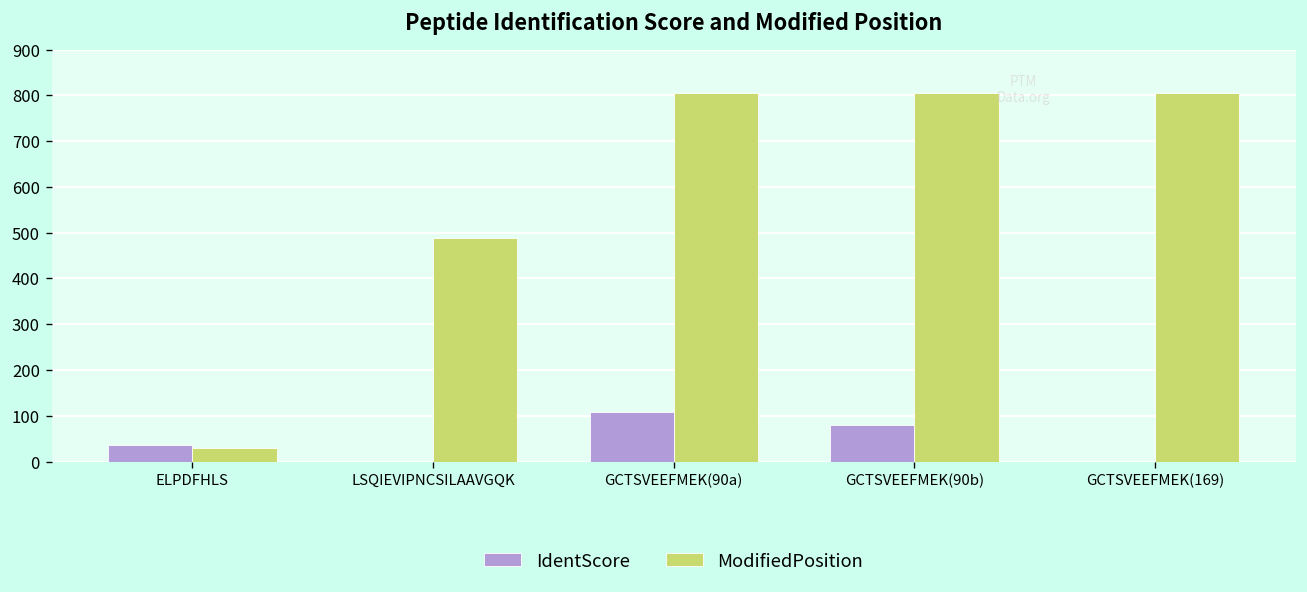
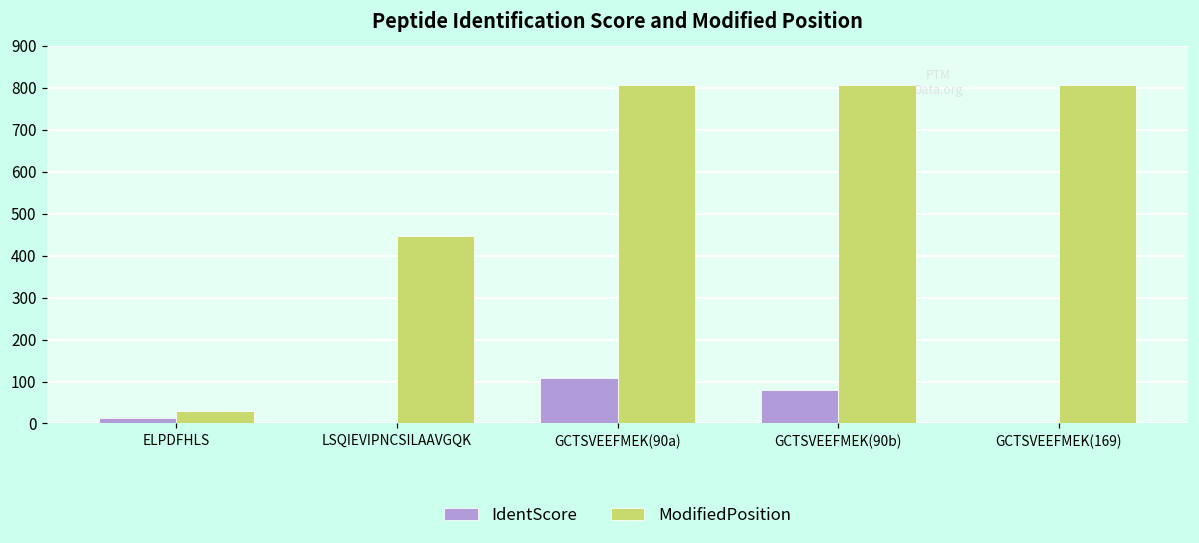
  {
    "IdentScore": {
-     "ELPDFHLS": 40,
+     "ELPDFHLS": 10,
      "LSQIEVIPNCSILAAVGQK": 0,
      "GCTSVEEFMEK(90a)": 110,
      "GCTSVEEFMEK(90b)": 80,
      "GCTSVEEFMEK(169)": 0
    },
    "ModifiedPosition": {
      "ELPDFHLS": 30,
-     "LSQIEVIPNCSILAAVGQK": 490,
+     "LSQIEVIPNCSILAAVGQK": 450,
      "GCTSVEEFMEK(90a)": 810,
      "GCTSVEEFMEK(90b)": 810,
      "GCTSVEEFMEK(169)": 810
    }
  }
